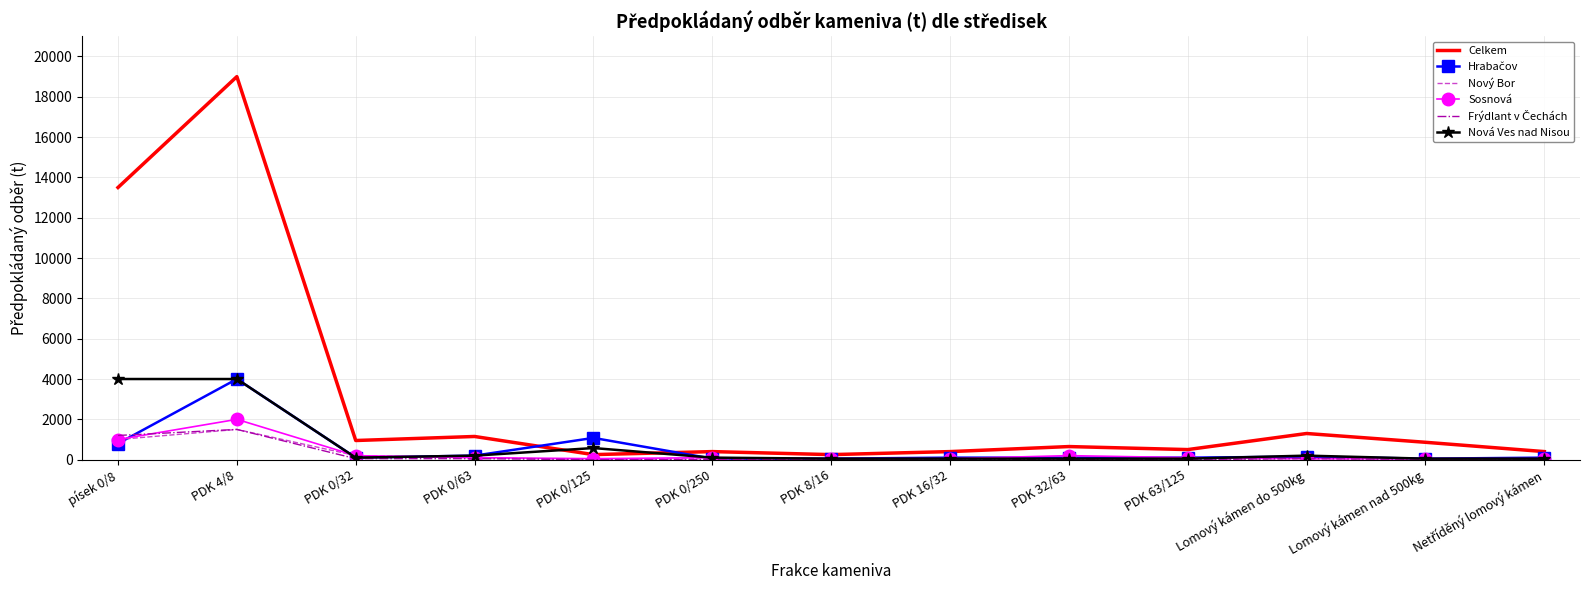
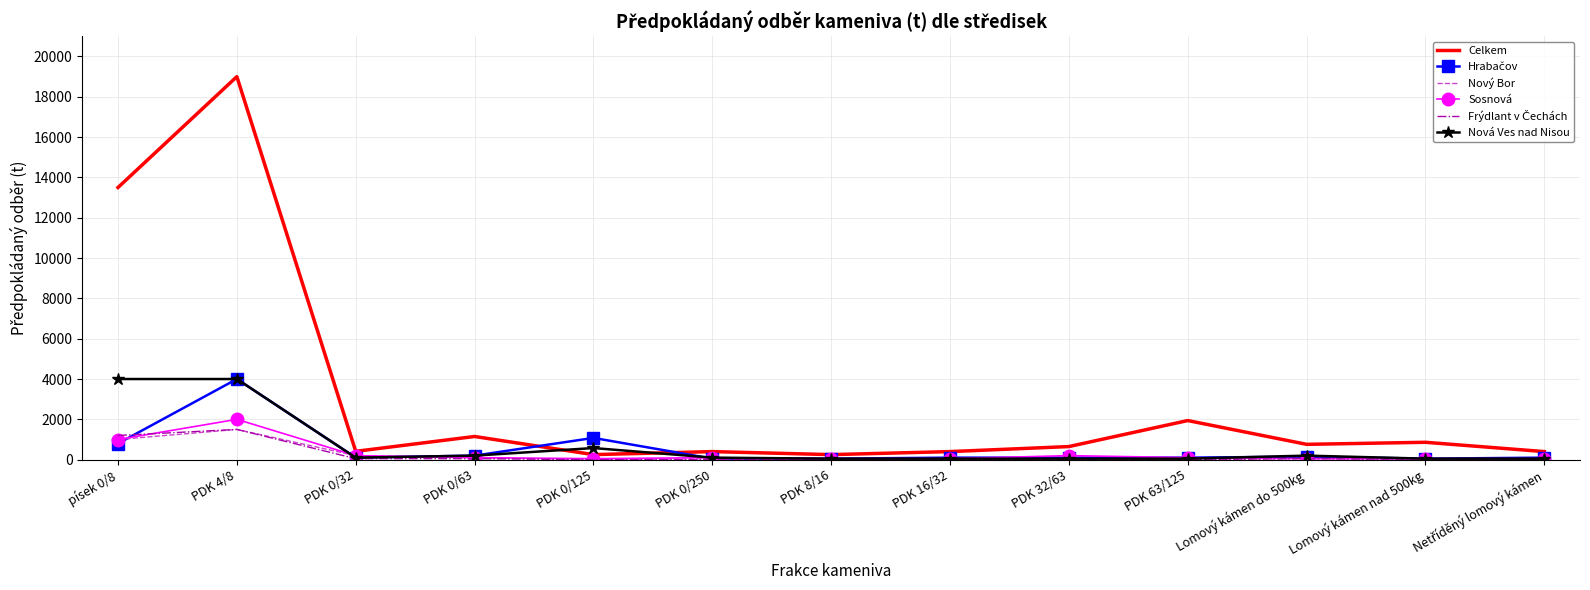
  {
    "Celkem": {
      "písek 0/8": 13500,
      "PDK 4/8": 19000,
-     "PDK 0/32": 1000,
+     "PDK 0/32": 400,
      "PDK 0/63": 1200,
      "PDK 0/125": 300,
      "PDK 0/250": 400,
      "PDK 8/16": 300,
      "PDK 16/32": 400,
      "PDK 32/63": 700,
-     "PDK 63/125": 500,
-     "Lomový kámen do 500kg": 1300,
+     "PDK 63/125": 1900,
+     "Lomový kámen do 500kg": 800,
      "Lomový kámen nad 500kg": 900,
      "Netříděný lomový kámen": 400
    },
    "Hrabačov": {
      "písek 0/8": 800,
      "PDK 0/125": 1100
    },
    "Sosnová": {
      "PDK 4/8": 2000
    },
    "Frýdlant v Čechách": {
      "písek 0/8": 1200
    },
    "Nová Ves nad Nisou": {
      "písek 0/8": 4000,
      "PDK 0/125": 600
    }
  }
